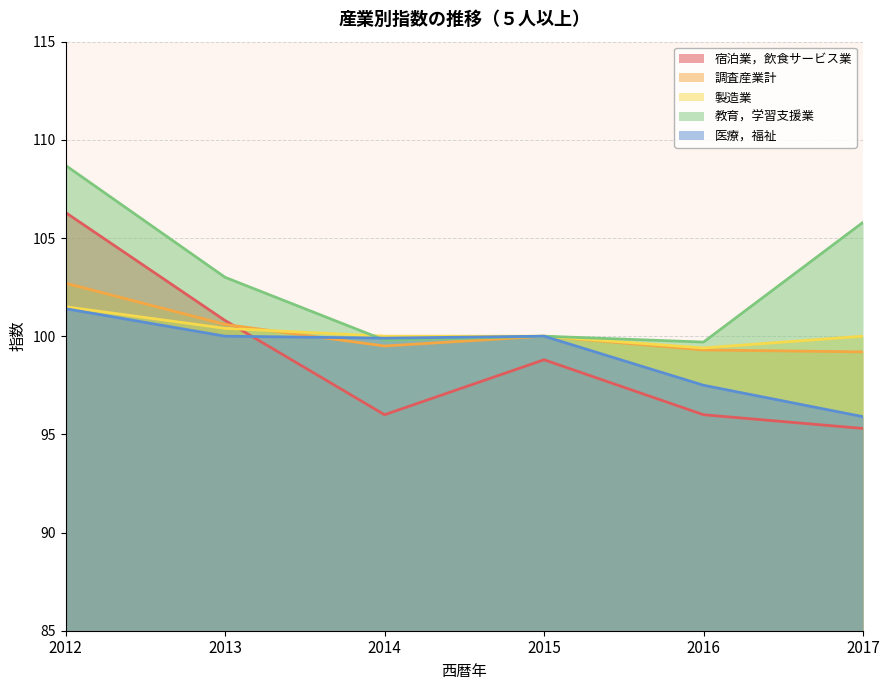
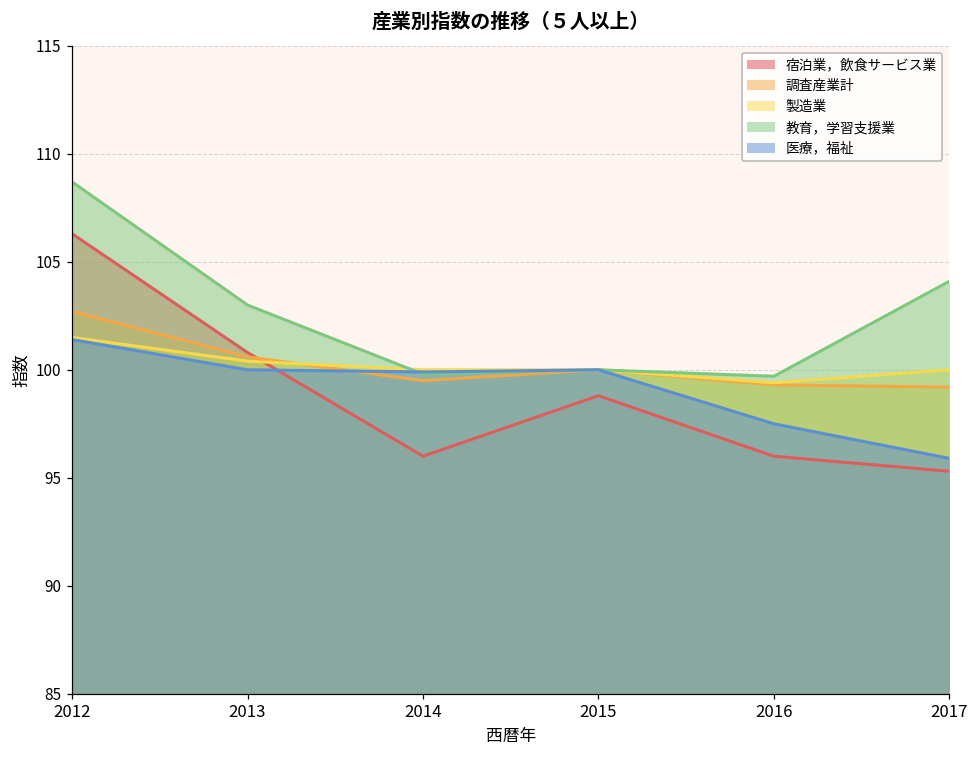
  {
    "宿泊業，飲食サービス業": {
      "2012": 106.3,
      "2013": 100.8,
      "2014": 96.0,
      "2015": 98.8,
      "2016": 96.0,
      "2017": 95.3
    },
    "教育，学習支援業": {
      "2012": 108.7,
      "2013": 103.0,
      "2016": 99.7,
-     "2017": 105.8
+     "2017": 104.1
    },
    "医療，福祉": {
      "2013": 100.0,
      "2016": 97.5,
      "2017": 95.9
    }
  }
